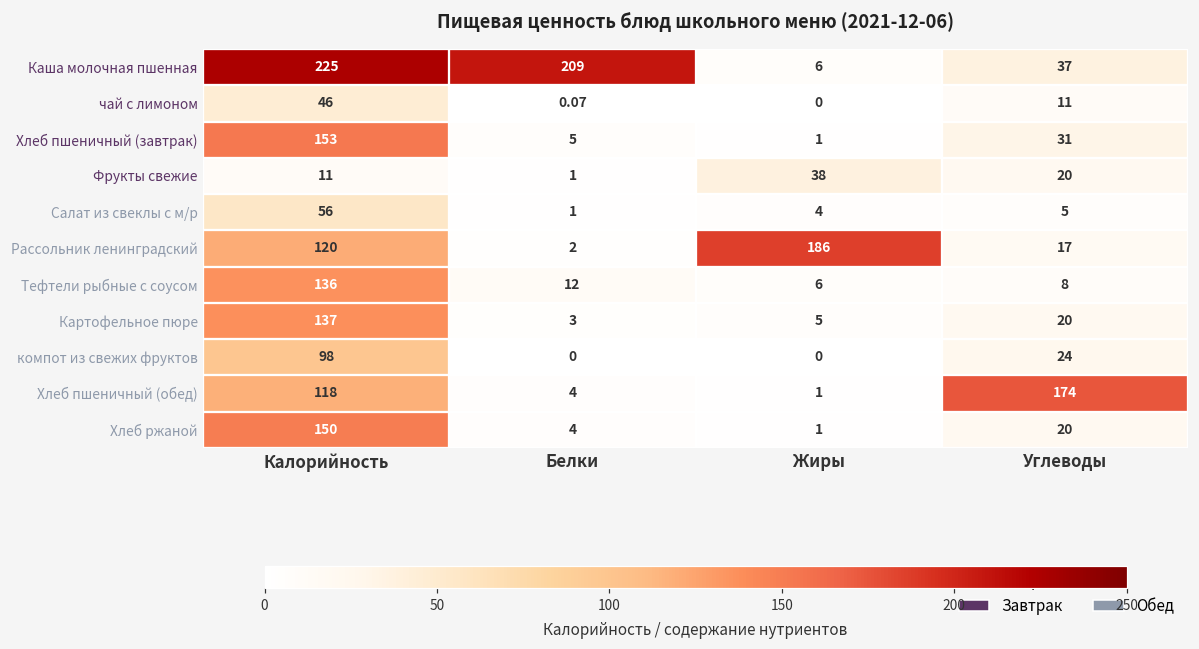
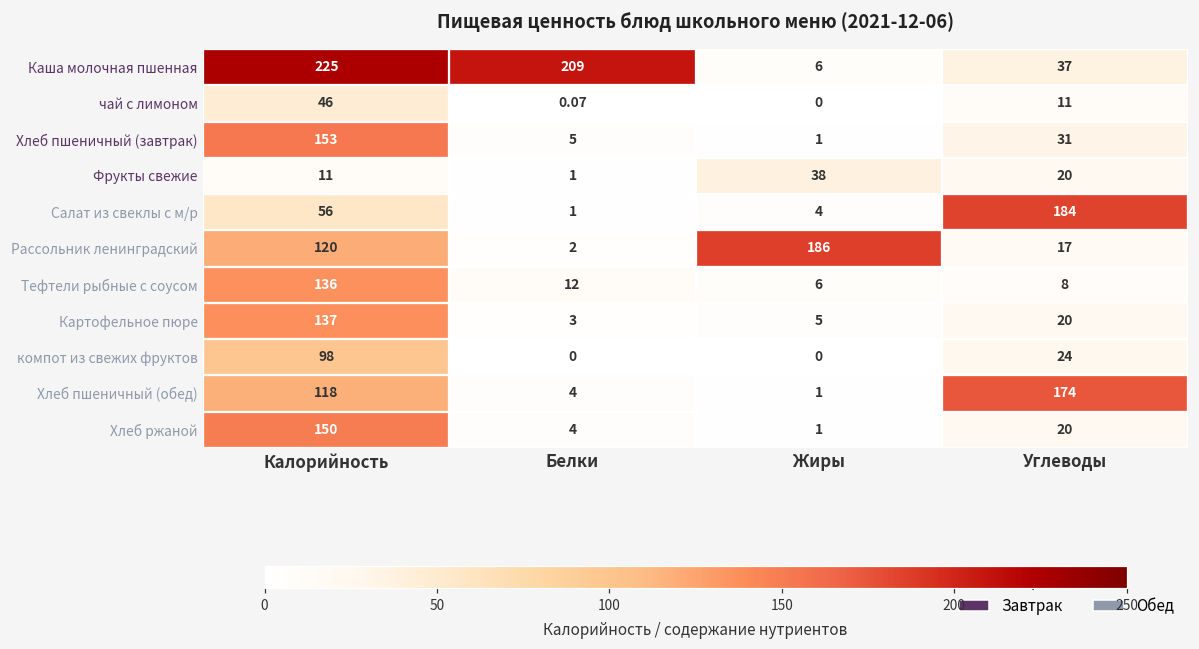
  {
    "Каша молочная пшенная": {
      "Калорийность": 225,
      "Белки": 209,
      "Жиры": 6,
      "Углеводы": 37
    },
    "чай с лимоном": {
      "Калорийность": 46,
      "Белки": 0.07,
      "Жиры": 0,
      "Углеводы": 11
    },
    "Хлеб пшеничный (завтрак)": {
      "Калорийность": 153,
      "Белки": 5,
      "Жиры": 1,
      "Углеводы": 31
    },
    "Фрукты свежие": {
      "Калорийность": 11,
      "Белки": 1,
      "Жиры": 38,
      "Углеводы": 20
    },
    "Салат из свеклы с м/р": {
      "Калорийность": 56,
      "Белки": 1,
      "Жиры": 4,
-     "Углеводы": 5
+     "Углеводы": 184
    },
    "Рассольник ленинградский": {
      "Калорийность": 120,
      "Белки": 2,
      "Жиры": 186,
      "Углеводы": 17
    },
    "Тефтели рыбные с соусом": {
      "Калорийность": 136,
      "Белки": 12,
      "Жиры": 6,
      "Углеводы": 8
    },
    "Картофельное пюре": {
      "Калорийность": 137,
      "Белки": 3,
      "Жиры": 5,
      "Углеводы": 20
    },
    "компот из свежих фруктов": {
      "Калорийность": 98,
      "Белки": 0,
      "Жиры": 0,
      "Углеводы": 24
    },
    "Хлеб пшеничный (обед)": {
      "Калорийность": 118,
      "Белки": 4,
      "Жиры": 1,
      "Углеводы": 174
    },
    "Хлеб ржаной": {
      "Калорийность": 150,
      "Белки": 4,
      "Жиры": 1,
      "Углеводы": 20
    }
  }
